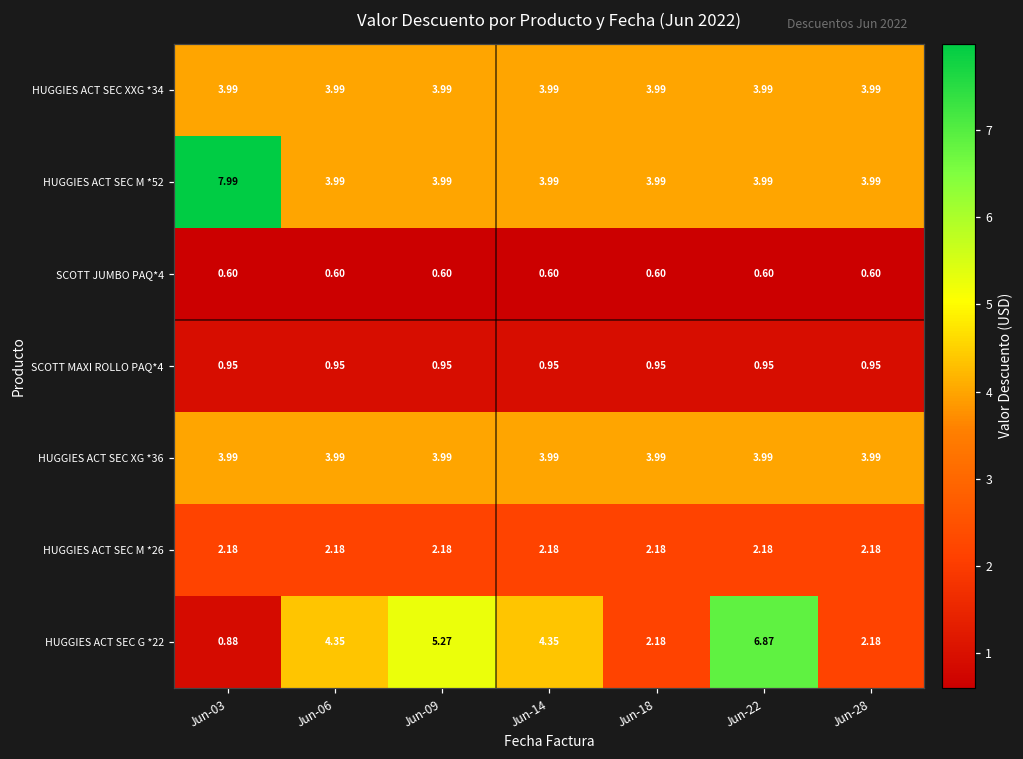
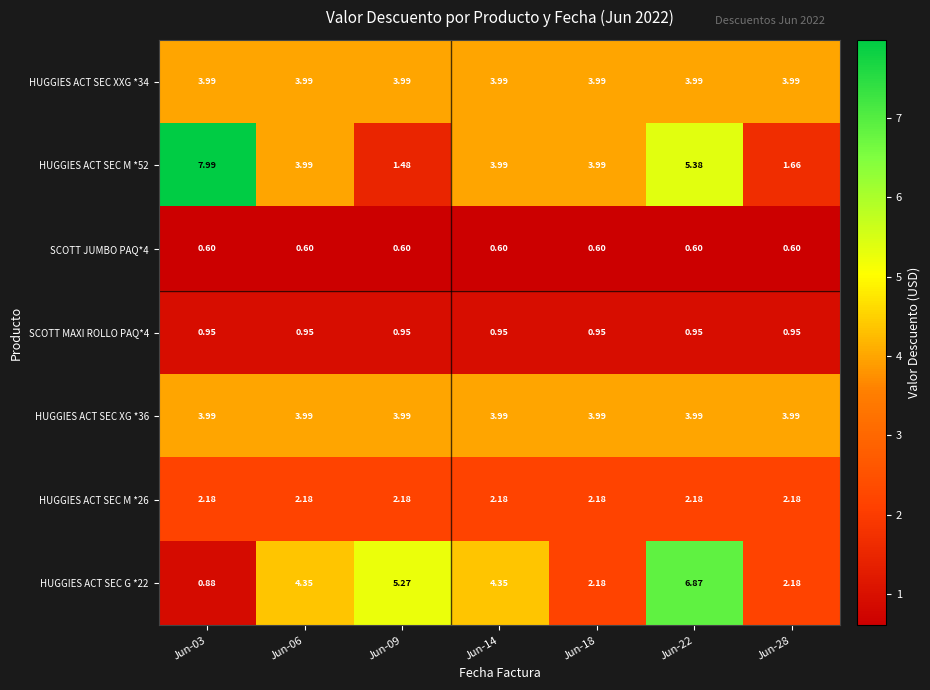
  {
    "HUGGIES ACT SEC XXG *34": {
      "Jun-03": 3.99,
      "Jun-06": 3.99,
      "Jun-09": 3.99,
      "Jun-14": 3.99,
      "Jun-18": 3.99,
      "Jun-22": 3.99,
      "Jun-28": 3.99
    },
    "HUGGIES ACT SEC M *52": {
      "Jun-03": 7.99,
      "Jun-06": 3.99,
-     "Jun-09": 3.99,
+     "Jun-09": 1.48,
      "Jun-14": 3.99,
      "Jun-18": 3.99,
-     "Jun-22": 3.99,
-     "Jun-28": 3.99
+     "Jun-22": 5.38,
+     "Jun-28": 1.66
    },
    "SCOTT JUMBO PAQ*4": {
      "Jun-03": 0.60,
      "Jun-06": 0.60,
      "Jun-09": 0.60,
      "Jun-14": 0.60,
      "Jun-18": 0.60,
      "Jun-22": 0.60,
      "Jun-28": 0.60
    },
    "SCOTT MAXI ROLLO PAQ*4": {
      "Jun-03": 0.95,
      "Jun-06": 0.95,
      "Jun-09": 0.95,
      "Jun-14": 0.95,
      "Jun-18": 0.95,
      "Jun-22": 0.95,
      "Jun-28": 0.95
    },
    "HUGGIES ACT SEC XG *36": {
      "Jun-03": 3.99,
      "Jun-06": 3.99,
      "Jun-09": 3.99,
      "Jun-14": 3.99,
      "Jun-18": 3.99,
      "Jun-22": 3.99,
      "Jun-28": 3.99
    },
    "HUGGIES ACT SEC M *26": {
      "Jun-03": 2.18,
      "Jun-06": 2.18,
      "Jun-09": 2.18,
      "Jun-14": 2.18,
      "Jun-18": 2.18,
      "Jun-22": 2.18,
      "Jun-28": 2.18
    },
    "HUGGIES ACT SEC G *22": {
      "Jun-03": 0.88,
      "Jun-06": 4.35,
      "Jun-09": 5.27,
      "Jun-14": 4.35,
      "Jun-18": 2.18,
      "Jun-22": 6.87,
      "Jun-28": 2.18
    }
  }
